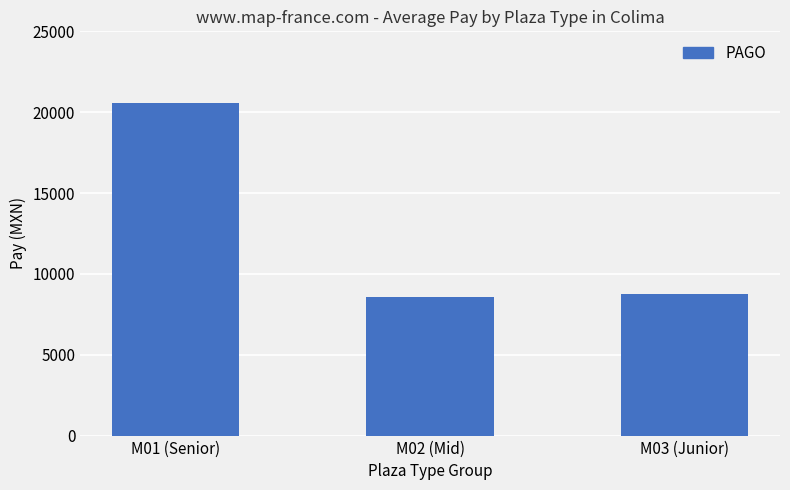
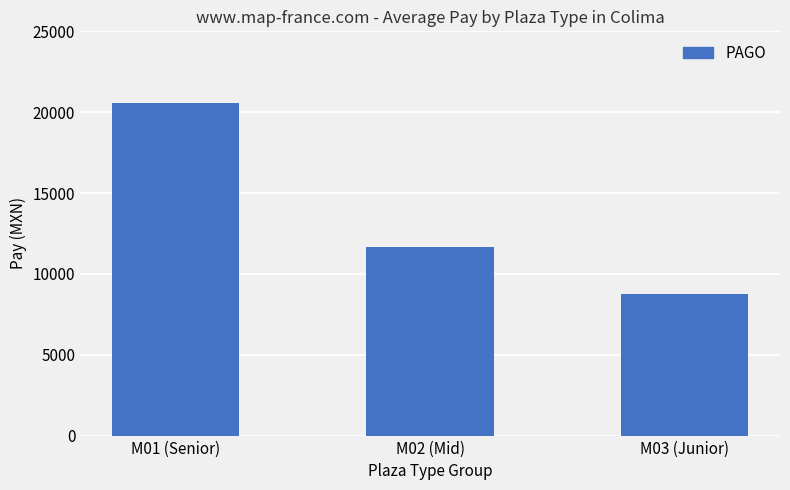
  {
    "M01 (Senior)": 20600,
-   "M02 (Mid)": 8600,
+   "M02 (Mid)": 11700,
    "M03 (Junior)": 8800
  }
